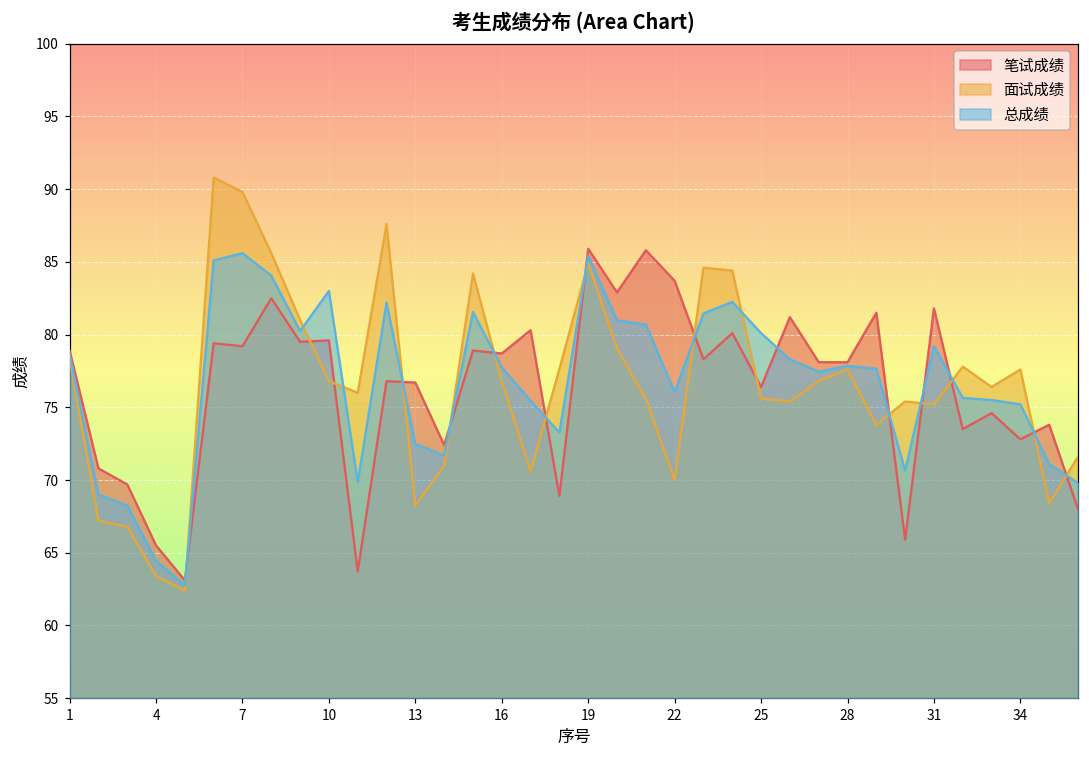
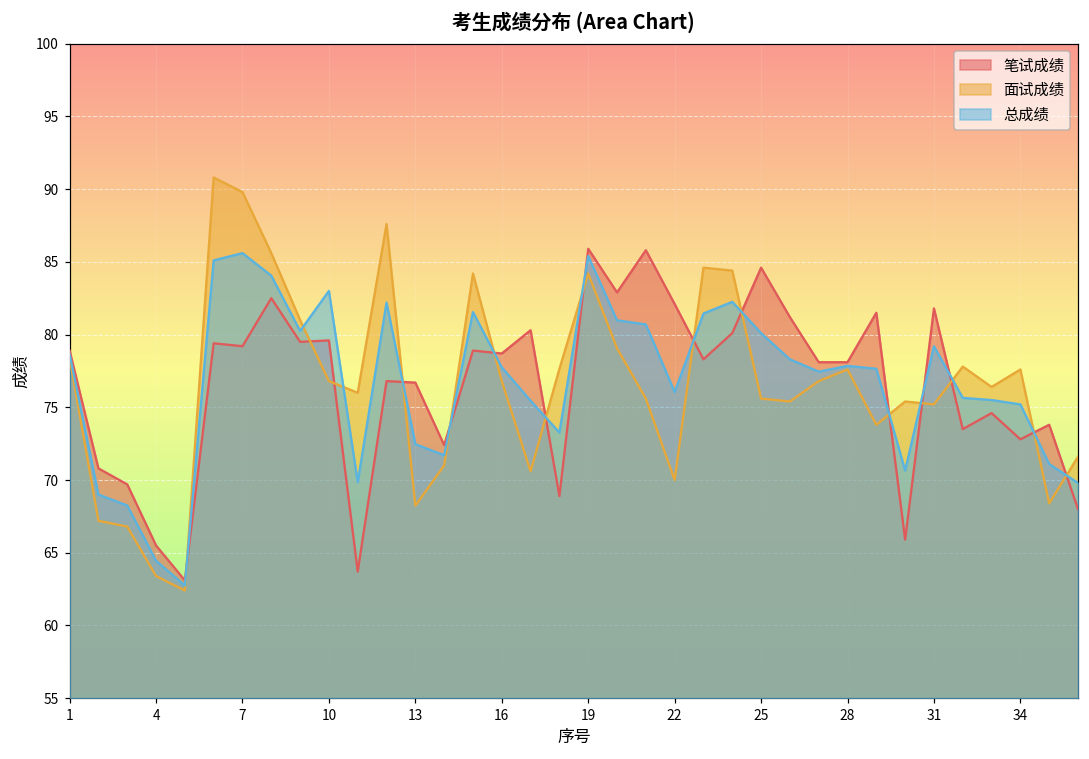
  {
    "笔试成绩": {
      "1": 78.9,
      "4": 65.5,
      "7": 79.2,
      "10": 79.6,
      "13": 76.7,
      "16": 78.7,
      "19": 85.9,
-     "22": 83.7,
-     "25": 76.4,
+     "22": 82.1,
+     "25": 84.6,
      "28": 78.1,
      "31": 81.8,
      "34": 72.8
    },
    "面试成绩": {
      "1": 78.4,
      "4": 63.4,
      "7": 89.8,
      "10": 76.8,
      "13": 68.2,
      "16": 76.8,
-     "19": 84.9,
+     "19": 84.2,
      "22": 70.0,
      "25": 75.6,
      "28": 77.6,
      "31": 75.2,
      "34": 77.6
    },
    "总成绩": {
      "1": 78.7,
      "4": 64.5,
      "7": 85.6,
      "10": 83.0,
      "13": 72.5,
      "16": 77.8,
      "19": 85.4,
      "22": 76.1,
      "25": 80.1,
      "28": 77.9,
      "31": 79.2,
      "34": 75.2
    }
  }
